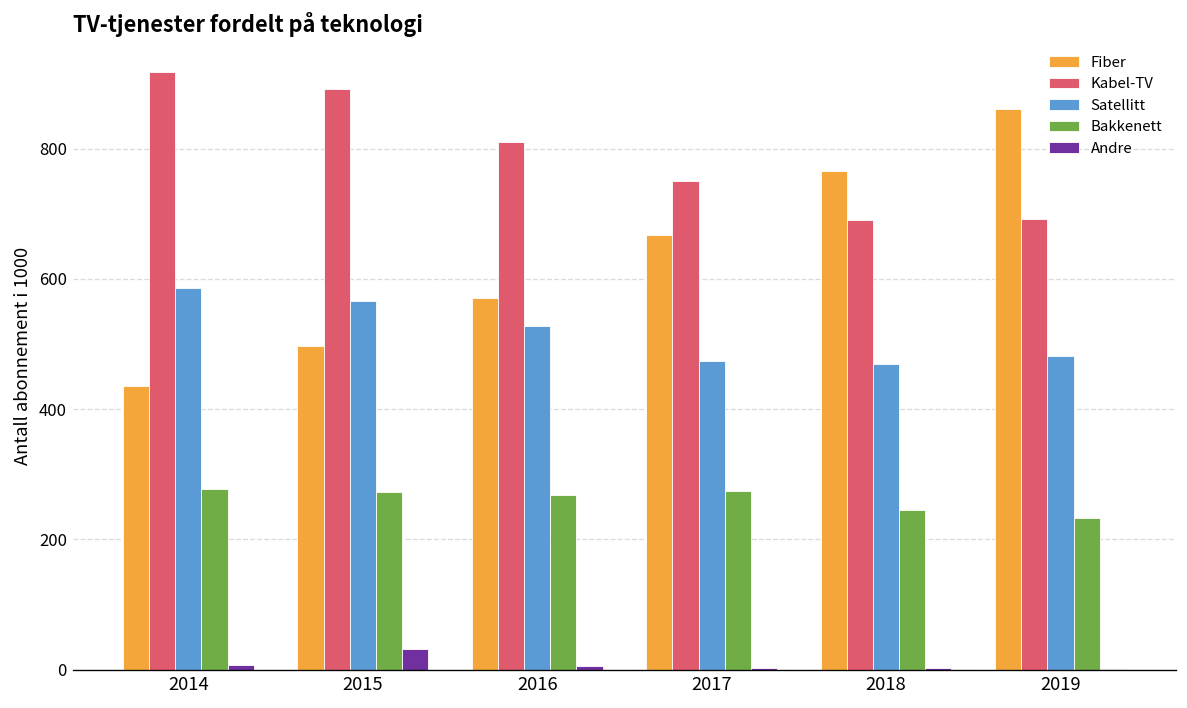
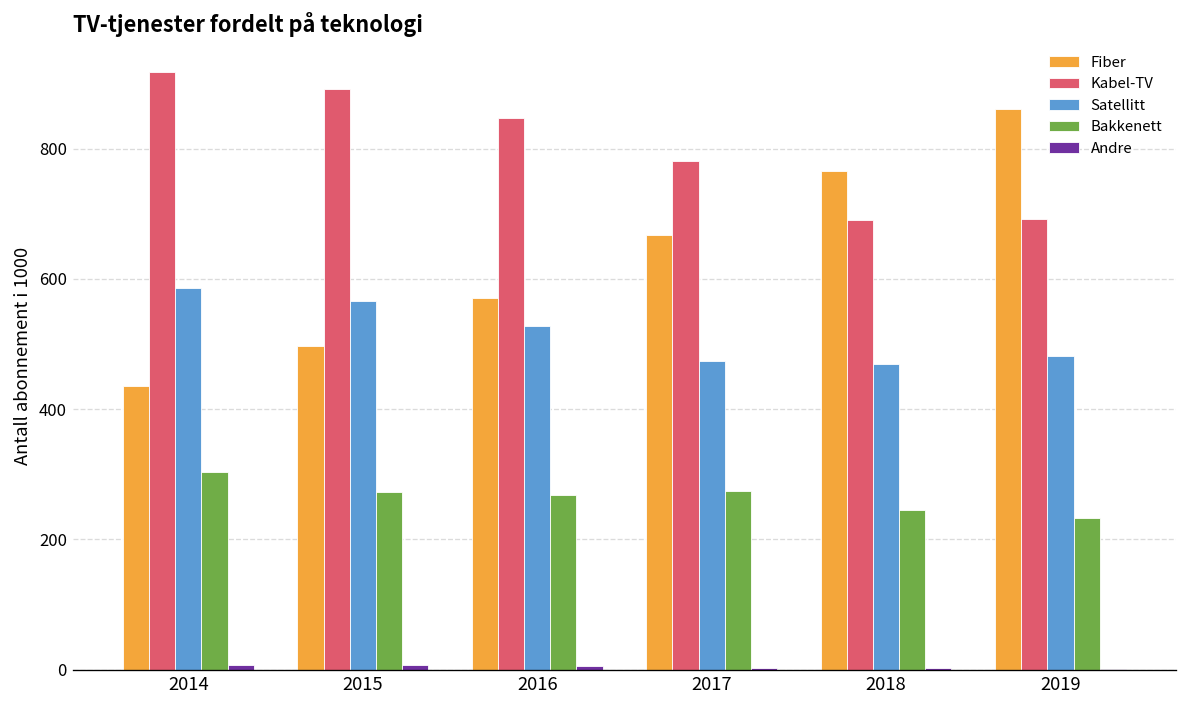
  {
    "Fiber": {
      "2014": 440,
      "2015": 500,
      "2016": 570,
      "2017": 670,
      "2018": 770,
      "2019": 860
    },
    "Kabel-TV": {
      "2014": 920,
      "2015": 890,
-     "2016": 810,
-     "2017": 750,
+     "2016": 850,
+     "2017": 780,
      "2018": 690,
      "2019": 690
    },
    "Satellitt": {
      "2014": 590,
      "2015": 570,
      "2016": 530,
      "2017": 470,
      "2018": 470,
      "2019": 480
    },
    "Bakkenett": {
-     "2014": 280,
+     "2014": 300,
      "2015": 270,
      "2016": 270,
      "2017": 270,
      "2018": 240,
      "2019": 230
    },
    "Andre": {
      "2014": 10,
-     "2015": 30,
+     "2015": 10,
      "2016": 10
    }
  }
